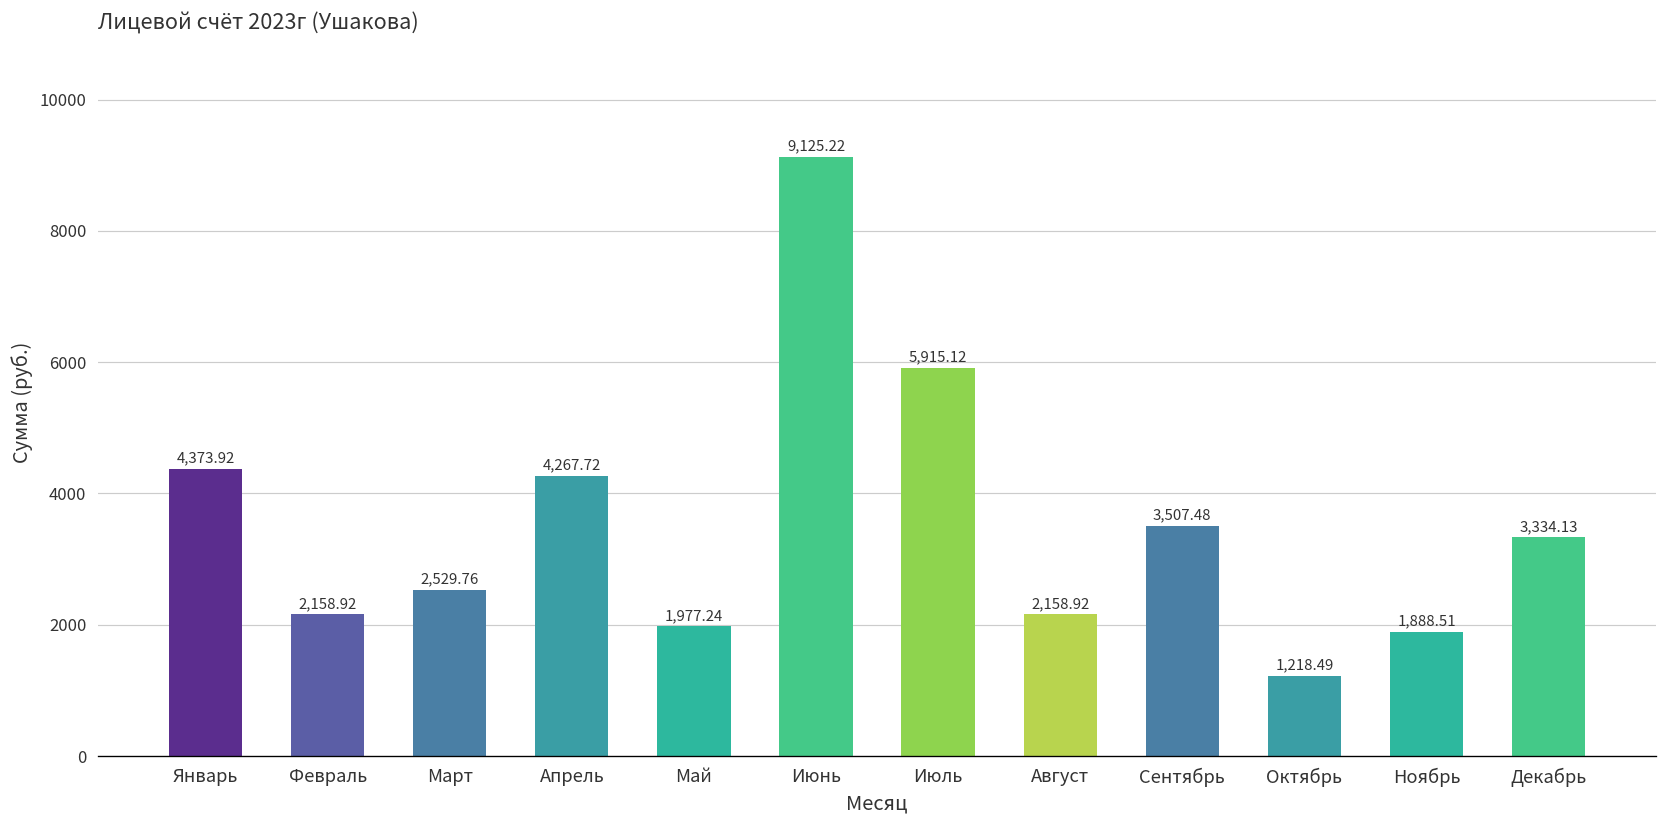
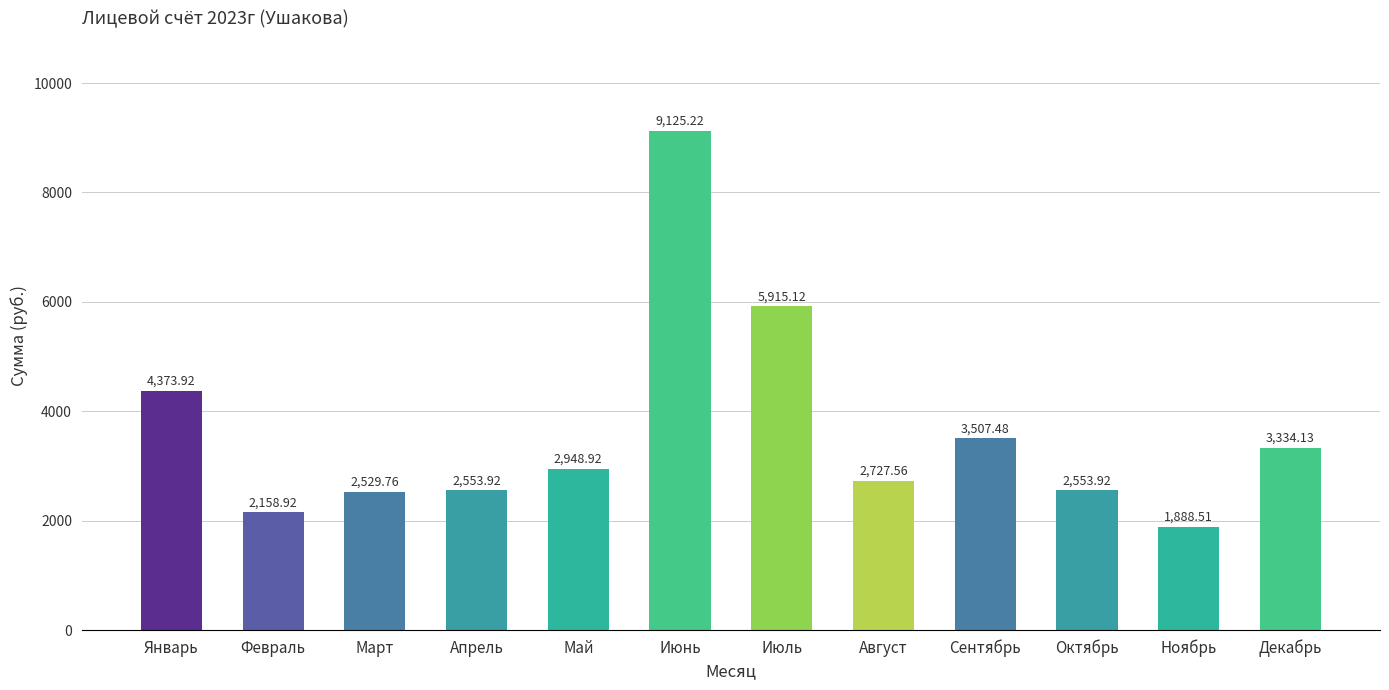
  {
    "Январь": "4,373.92",
    "Февраль": "2,158.92",
    "Март": "2,529.76",
-   "Апрель": "4,267.72",
-   "Май": "1,977.24",
+   "Апрель": "2,553.92",
+   "Май": "2,948.92",
    "Июнь": "9,125.22",
    "Июль": "5,915.12",
-   "Август": "2,158.92",
+   "Август": "2,727.56",
    "Сентябрь": "3,507.48",
-   "Октябрь": "1,218.49",
+   "Октябрь": "2,553.92",
    "Ноябрь": "1,888.51",
    "Декабрь": "3,334.13"
  }
